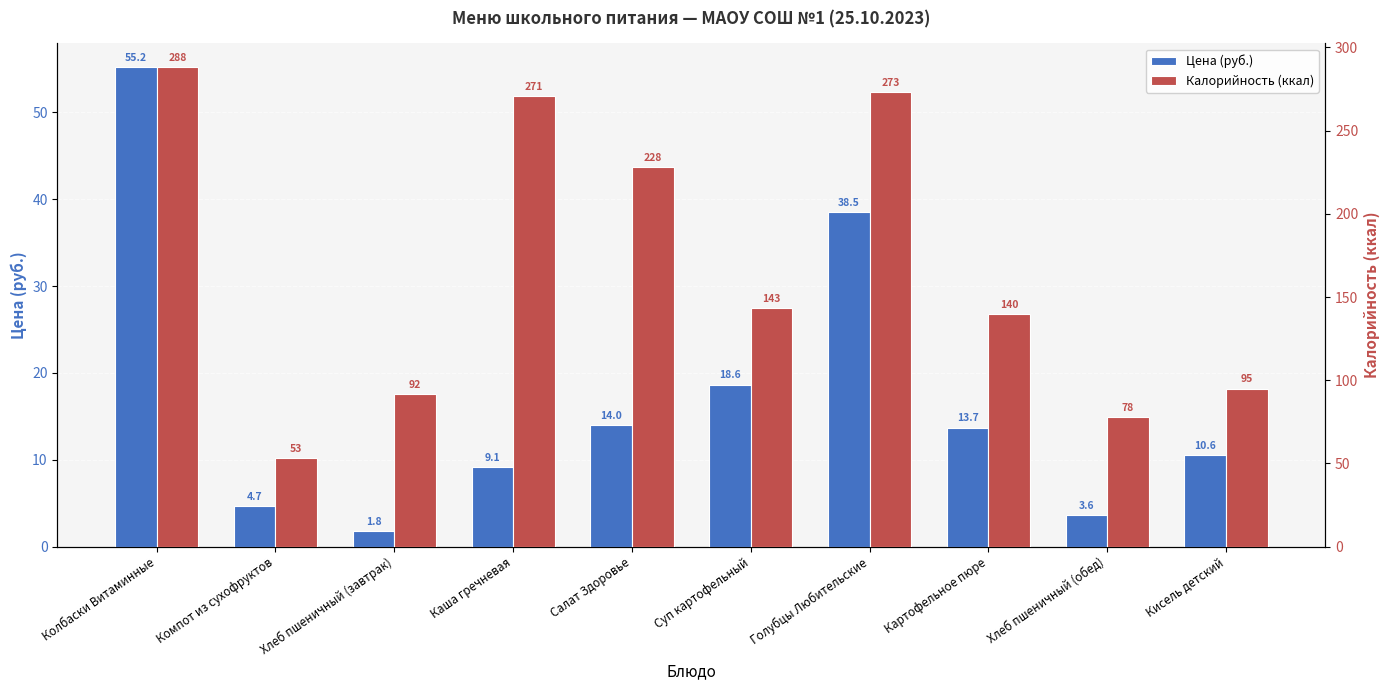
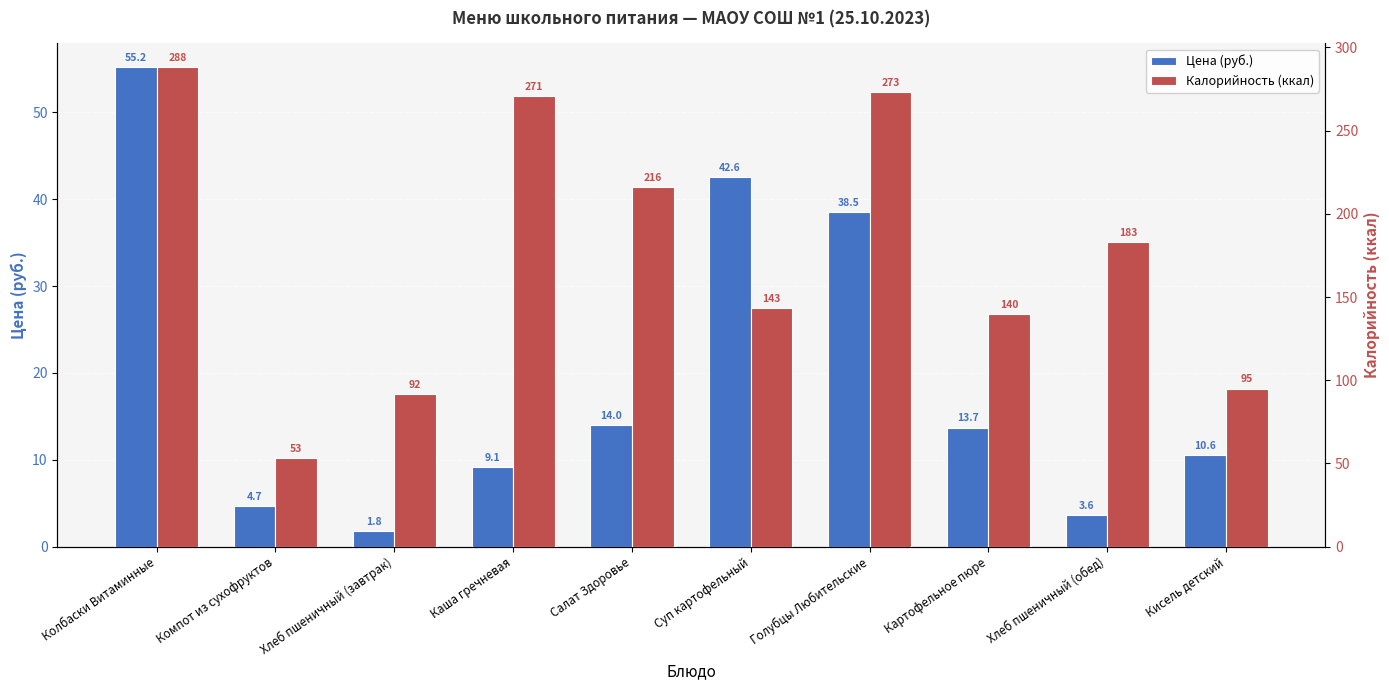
  {
    "Цена (руб.)": {
      "Колбаски Витаминные": 55.2,
      "Компот из сухофруктов": 4.7,
      "Хлеб пшеничный (завтрак)": 1.8,
      "Каша гречневая": 9.1,
      "Салат Здоровье": 14.0,
-     "Суп картофельный": 18.6,
+     "Суп картофельный": 42.6,
      "Голубцы Любительские": 38.5,
      "Картофельное пюре": 13.7,
      "Хлеб пшеничный (обед)": 3.6,
      "Кисель детский": 10.6
    },
    "Калорийность (ккал)": {
      "Колбаски Витаминные": 288,
      "Компот из сухофруктов": 53,
      "Хлеб пшеничный (завтрак)": 92,
      "Каша гречневая": 271,
-     "Салат Здоровье": 228,
+     "Салат Здоровье": 216,
      "Суп картофельный": 143,
      "Голубцы Любительские": 273,
      "Картофельное пюре": 140,
-     "Хлеб пшеничный (обед)": 78,
+     "Хлеб пшеничный (обед)": 183,
      "Кисель детский": 95
    }
  }
